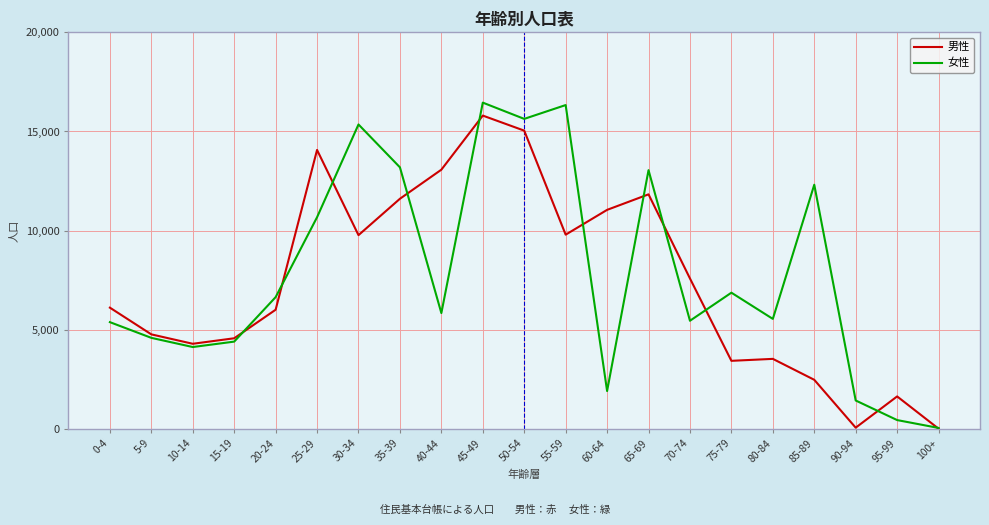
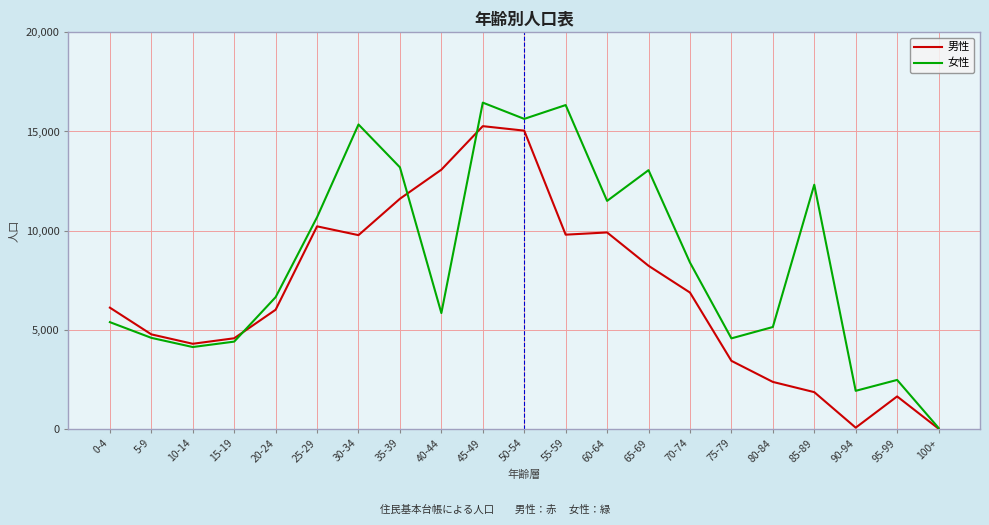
  {
    "男性": {
      "0-4": "6,100",
      "5-9": "4,800",
      "10-14": "4,300",
      "15-19": "4,600",
      "20-24": "6,000",
-     "25-29": "14,100",
+     "25-29": "10,200",
      "30-34": "9,800",
      "35-39": "11,600",
      "40-44": "13,100",
-     "45-49": "15,800",
+     "45-49": "15,300",
      "50-54": "15,000",
      "55-59": "9,800",
-     "60-64": "11,000",
-     "65-69": "11,800",
-     "70-74": "7,600",
+     "60-64": "9,900",
+     "65-69": "8,200",
+     "70-74": "6,900",
      "75-79": "3,400",
-     "80-84": "3,500",
-     "85-89": "2,500",
+     "80-84": "2,400",
+     "85-89": "1,900",
      "90-94": "100",
      "95-99": "1,600"
    },
    "女性": {
      "0-4": "5,400",
      "5-9": "4,600",
      "10-14": "4,100",
      "15-19": "4,400",
      "20-24": "6,600",
      "25-29": "10,700",
      "30-34": "15,400",
      "35-39": "13,200",
      "40-44": "5,800",
      "45-49": "16,500",
      "50-54": "15,600",
      "55-59": "16,300",
-     "60-64": "1,900",
+     "60-64": "11,500",
      "65-69": "13,000",
-     "70-74": "5,500",
-     "75-79": "6,900",
-     "80-84": "5,500",
+     "70-74": "8,400",
+     "75-79": "4,600",
+     "80-84": "5,100",
      "85-89": "12,300",
-     "90-94": "1,400",
-     "95-99": "400"
+     "90-94": "1,900",
+     "95-99": "2,500"
    }
  }
